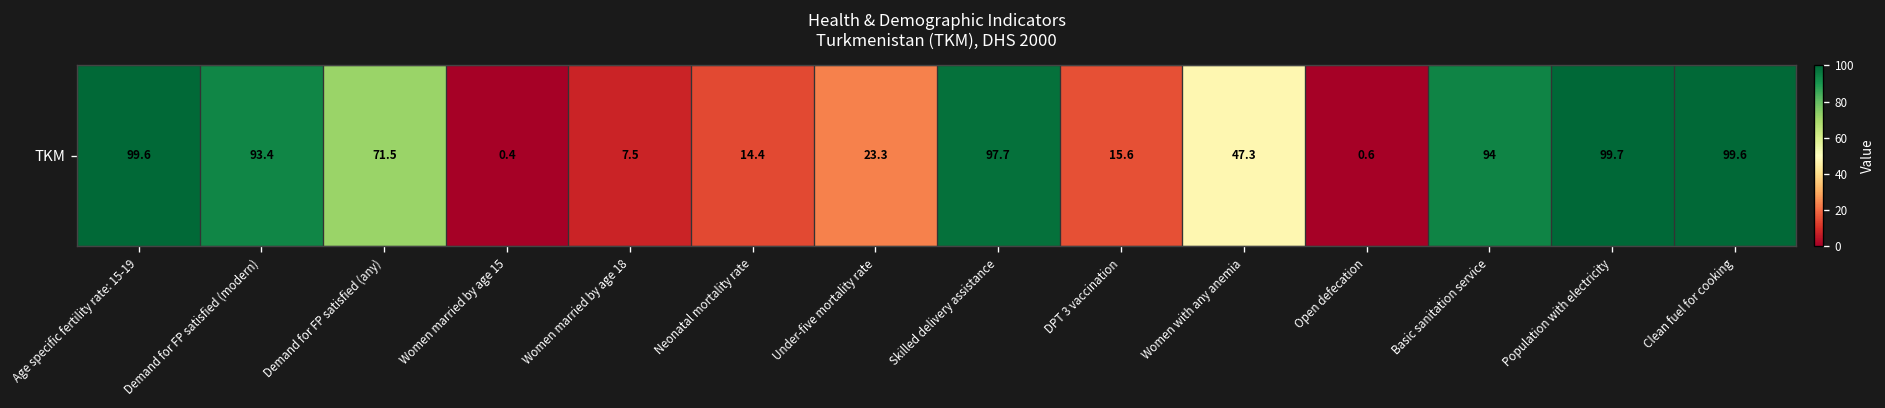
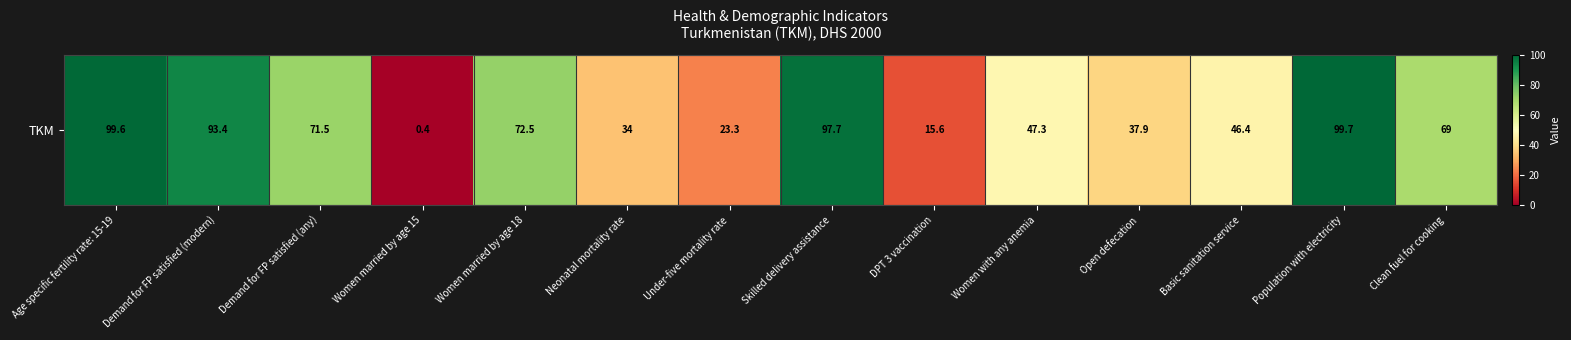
  {
    "TKM": {
      "Age specific fertility rate: 15-19": 99.6,
      "Demand for FP satisfied (modern)": 93.4,
      "Demand for FP satisfied (any)": 71.5,
      "Women married by age 15": 0.4,
-     "Women married by age 18": 7.5,
-     "Neonatal mortality rate": 14.4,
+     "Women married by age 18": 72.5,
+     "Neonatal mortality rate": 34,
      "Under-five mortality rate": 23.3,
      "Skilled delivery assistance": 97.7,
      "DPT 3 vaccination": 15.6,
      "Women with any anemia": 47.3,
-     "Open defecation": 0.6,
-     "Basic sanitation service": 94,
+     "Open defecation": 37.9,
+     "Basic sanitation service": 46.4,
      "Population with electricity": 99.7,
-     "Clean fuel for cooking": 99.6
+     "Clean fuel for cooking": 69
    }
  }
